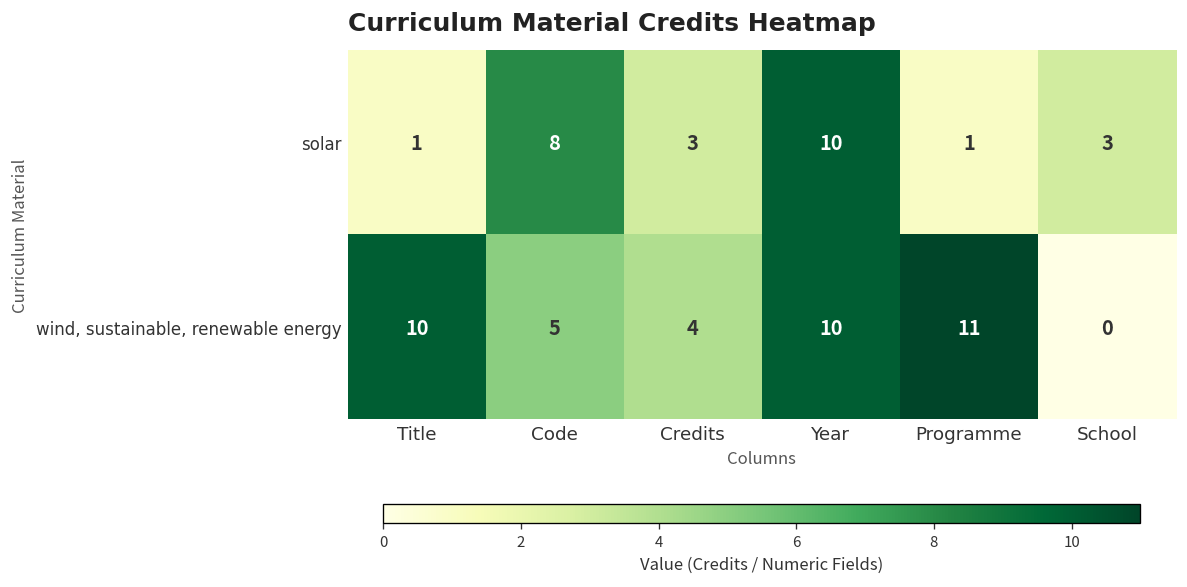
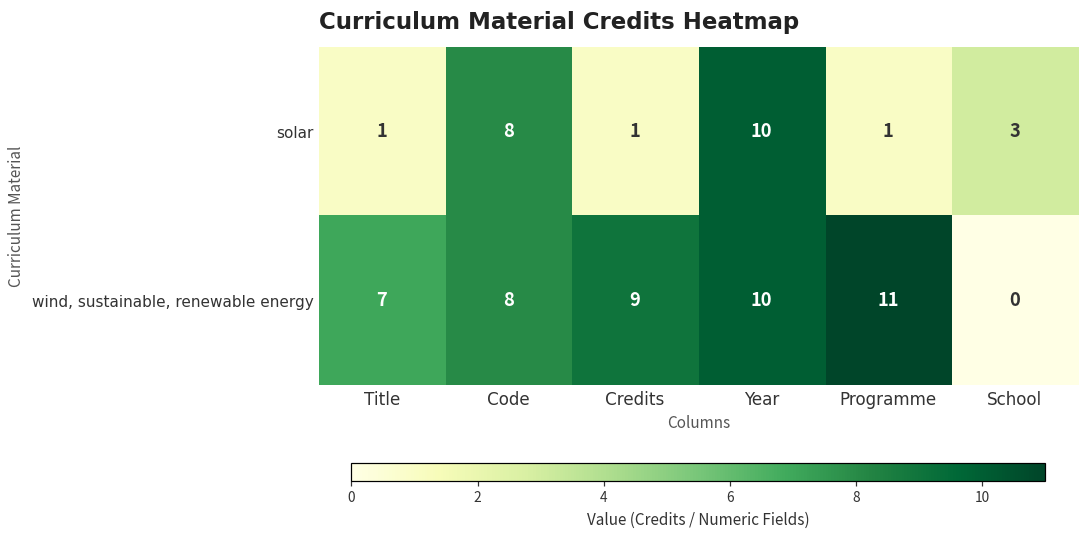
  {
    "solar": {
      "Title": 1,
      "Code": 8,
-     "Credits": 3,
+     "Credits": 1,
      "Year": 10,
      "Programme": 1,
      "School": 3
    },
    "wind, sustainable, renewable energy": {
-     "Title": 10,
-     "Code": 5,
-     "Credits": 4,
+     "Title": 7,
+     "Code": 8,
+     "Credits": 9,
      "Year": 10,
      "Programme": 11,
      "School": 0
    }
  }
